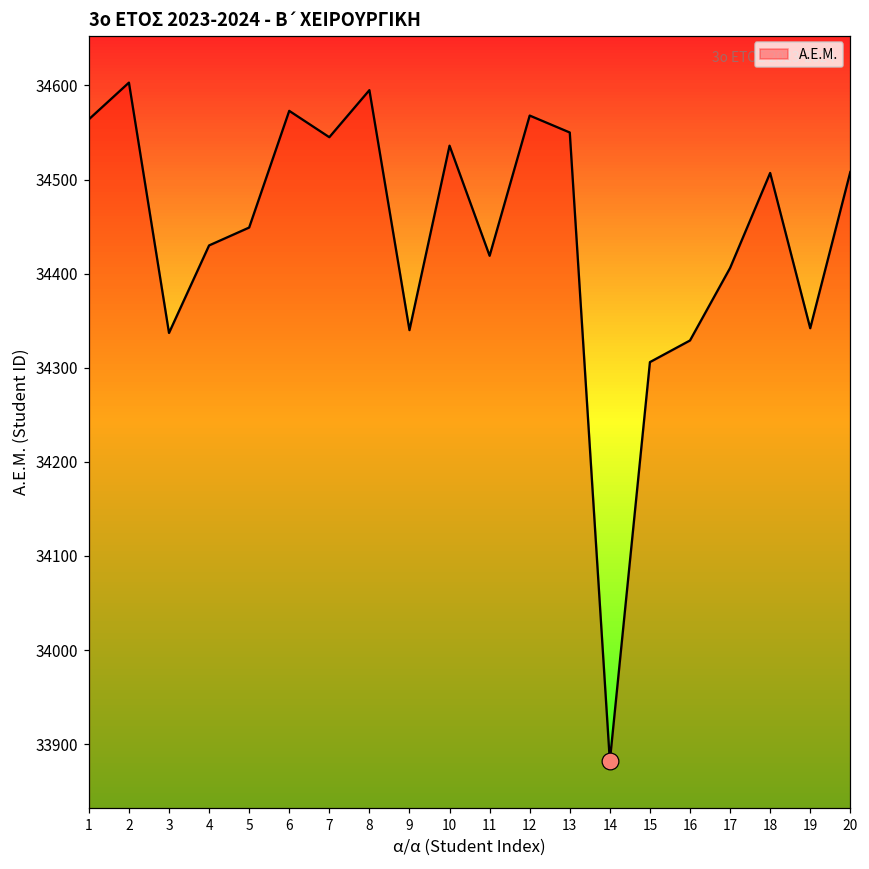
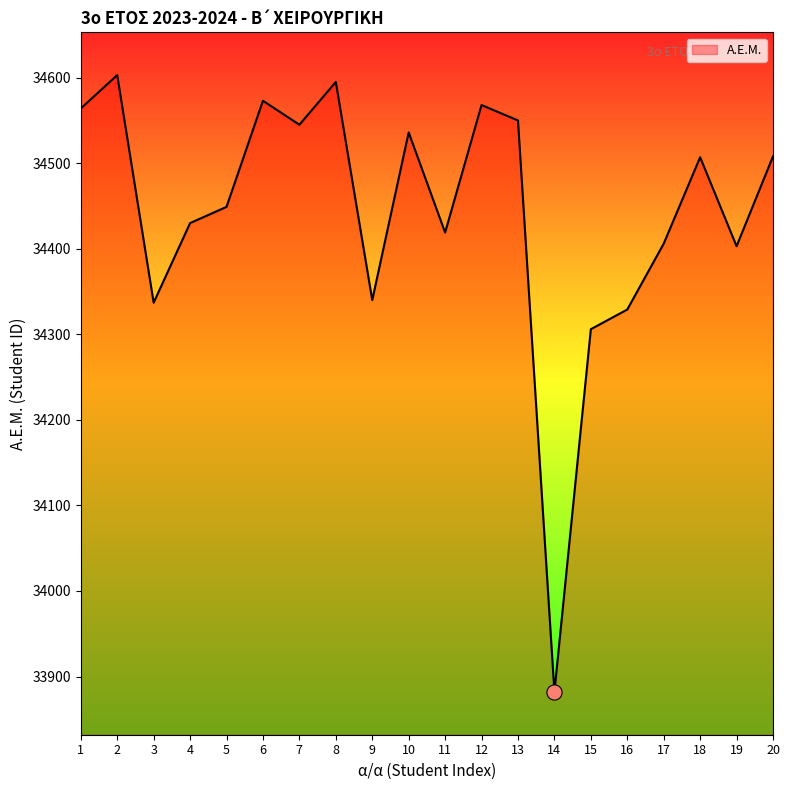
  {
    "A.E.M.": {
      "1": 34560,
      "2": 34600,
      "3": 34340,
      "4": 34430,
      "5": 34450,
      "6": 34570,
      "7": 34550,
      "8": 34600,
      "9": 34340,
      "10": 34540,
      "11": 34420,
      "12": 34570,
      "13": 34550,
      "15": 34310,
      "16": 34330,
      "17": 34410,
      "18": 34510,
-     "19": 34340,
+     "19": 34400,
      "20": 34510
    }
  }
